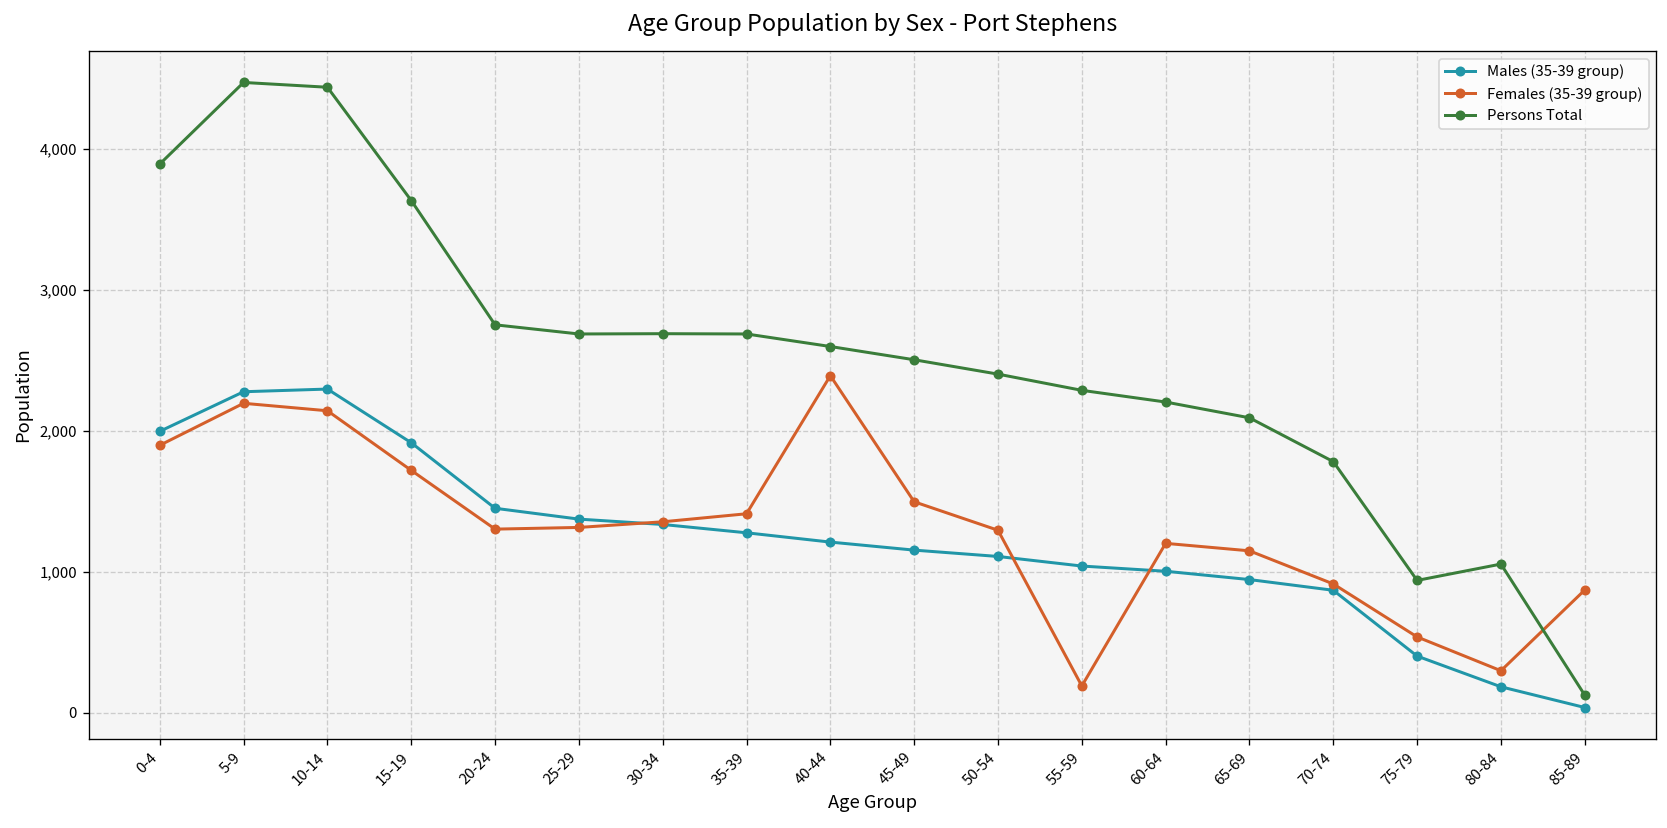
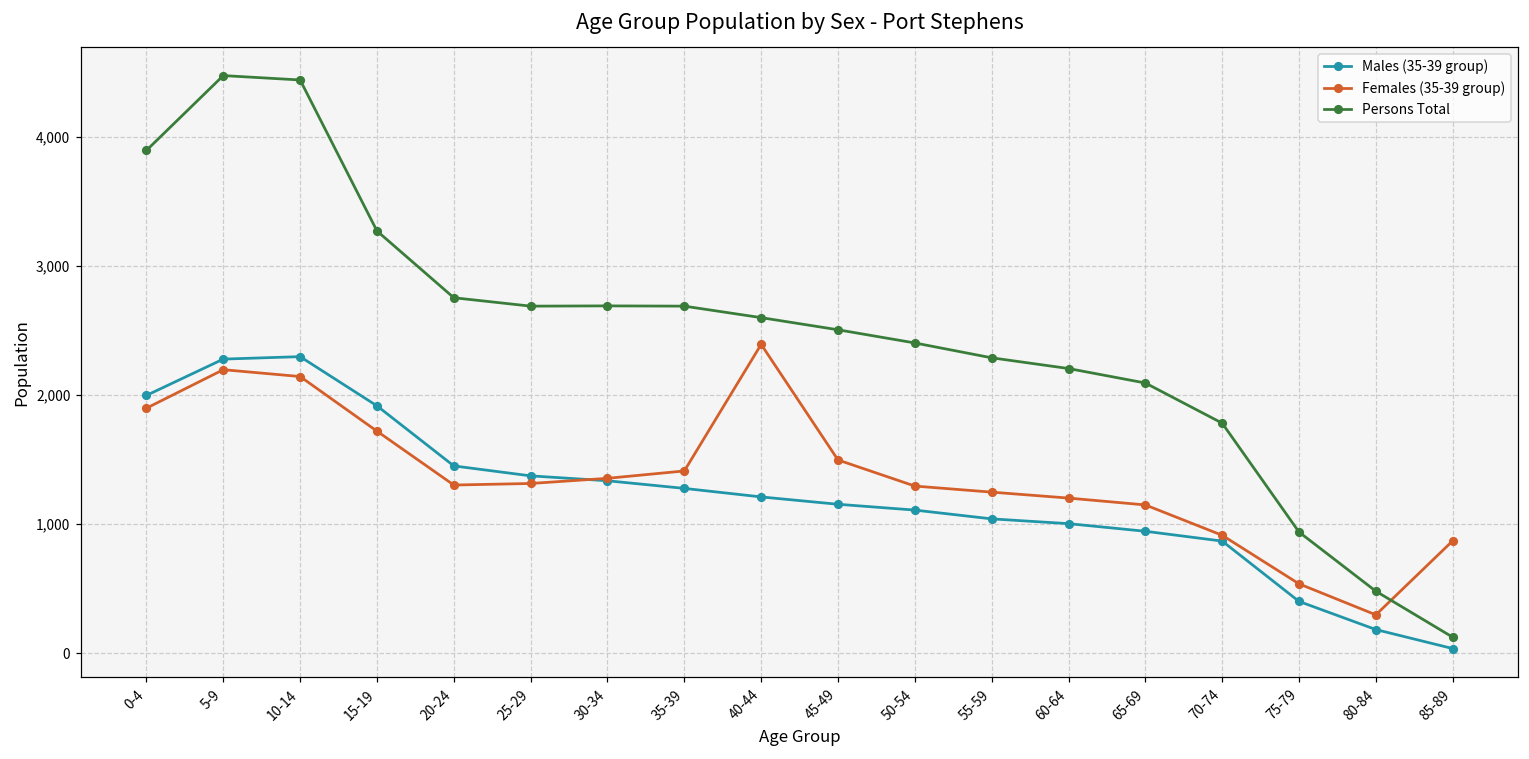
  {
    "Males (35-39 group)": {
      "0-4": "2,000",
      "5-9": "2,280",
      "10-14": "2,300",
      "15-19": "1,920",
      "20-24": "1,450",
      "25-29": "1,370",
      "35-39": "1,280",
      "40-44": "1,210",
      "45-49": "1,150",
      "50-54": "1,110",
      "55-59": "1,040",
      "60-64": "1,000",
      "65-69": "940",
      "70-74": "870",
      "75-79": "400",
      "80-84": "180",
      "85-89": "40"
    },
    "Females (35-39 group)": {
      "0-4": "1,900",
      "5-9": "2,200",
      "10-14": "2,140",
      "15-19": "1,720",
      "20-24": "1,300",
      "25-29": "1,310",
      "35-39": "1,410",
      "40-44": "2,390",
      "45-49": "1,500",
      "50-54": "1,290",
-     "55-59": "190",
+     "55-59": "1,250",
      "60-64": "1,200",
      "65-69": "1,150",
      "70-74": "910",
      "75-79": "540",
      "80-84": "300",
      "85-89": "870"
    },
    "Persons Total": {
      "0-4": "3,890",
      "5-9": "4,470",
      "10-14": "4,440",
-     "15-19": "3,630",
+     "15-19": "3,270",
      "20-24": "2,750",
      "25-29": "2,690",
      "30-34": "2,690",
      "35-39": "2,690",
      "40-44": "2,600",
      "45-49": "2,500",
      "50-54": "2,400",
      "55-59": "2,290",
      "60-64": "2,200",
      "65-69": "2,090",
      "70-74": "1,780",
      "75-79": "940",
-     "80-84": "1,050",
+     "80-84": "480",
      "85-89": "120"
    }
  }
